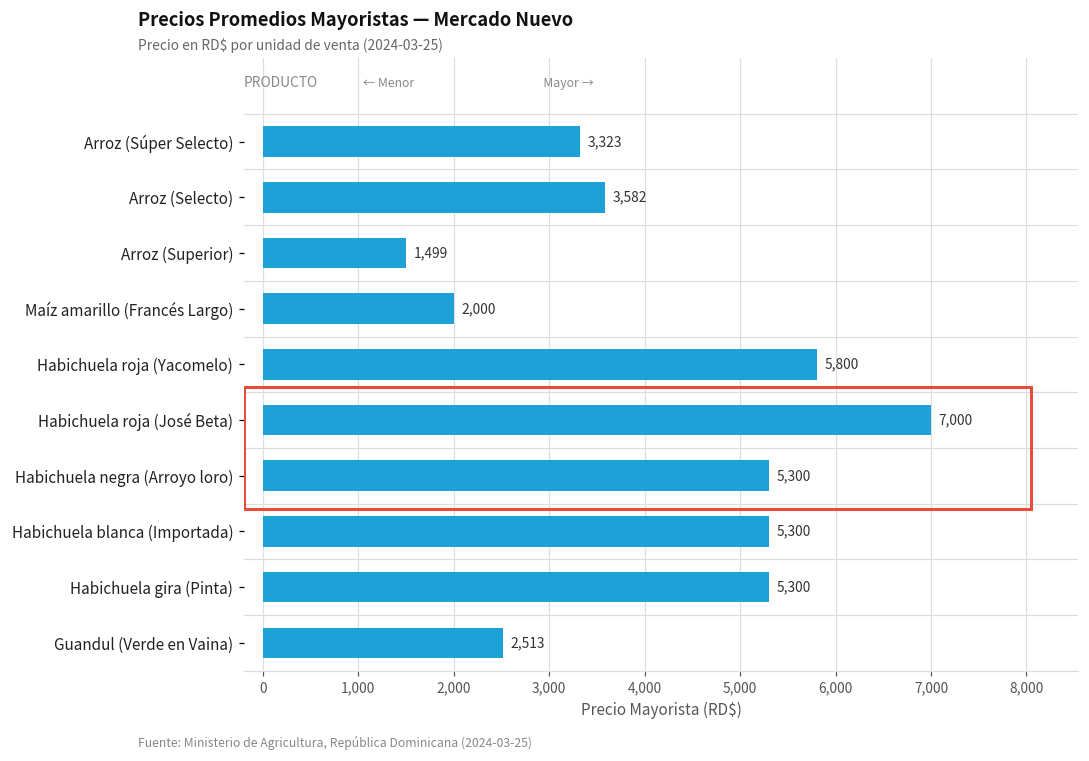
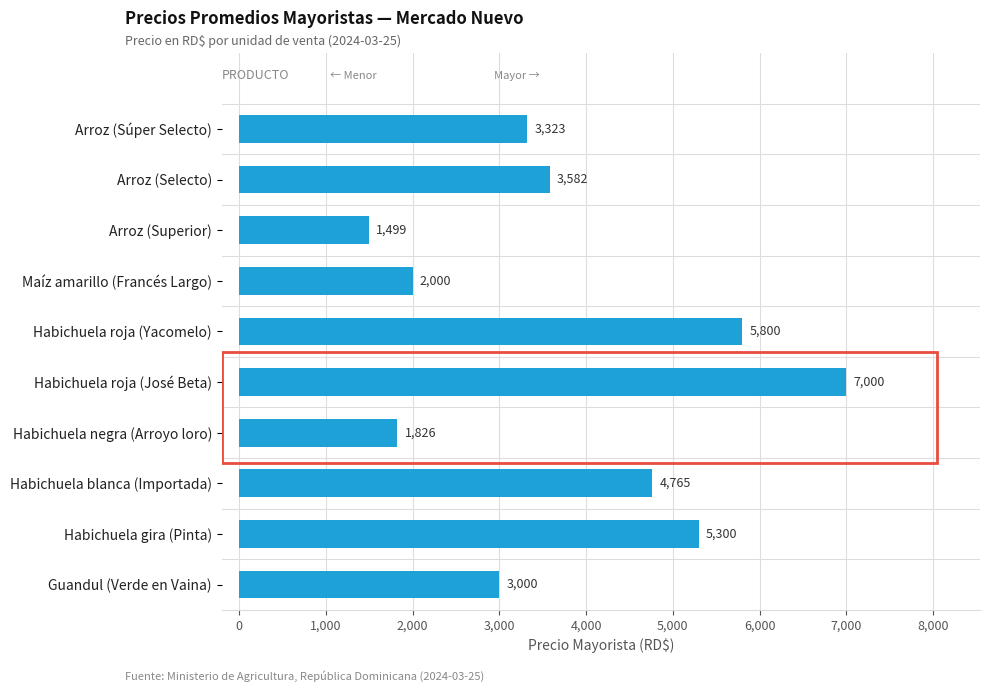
  {
    "Arroz (Súper Selecto)": "3,323",
    "Arroz (Selecto)": "3,582",
    "Arroz (Superior)": "1,499",
    "Maíz amarillo (Francés Largo)": "2,000",
    "Habichuela roja (Yacomelo)": "5,800",
    "Habichuela roja (José Beta)": "7,000",
-   "Habichuela negra (Arroyo loro)": "5,300",
-   "Habichuela blanca (Importada)": "5,300",
+   "Habichuela negra (Arroyo loro)": "1,826",
+   "Habichuela blanca (Importada)": "4,765",
    "Habichuela gira (Pinta)": "5,300",
-   "Guandul (Verde en Vaina)": "2,513"
+   "Guandul (Verde en Vaina)": "3,000"
  }
